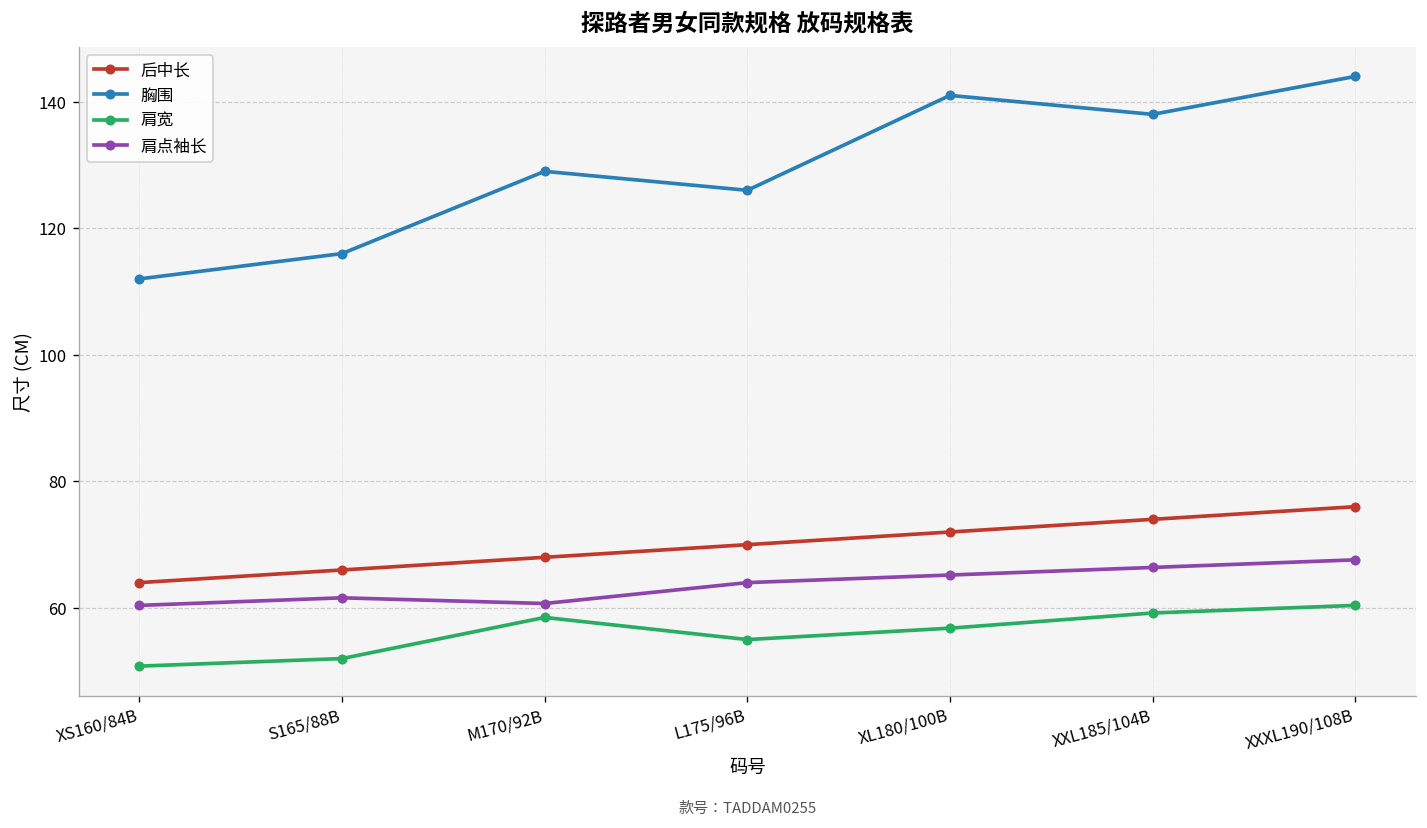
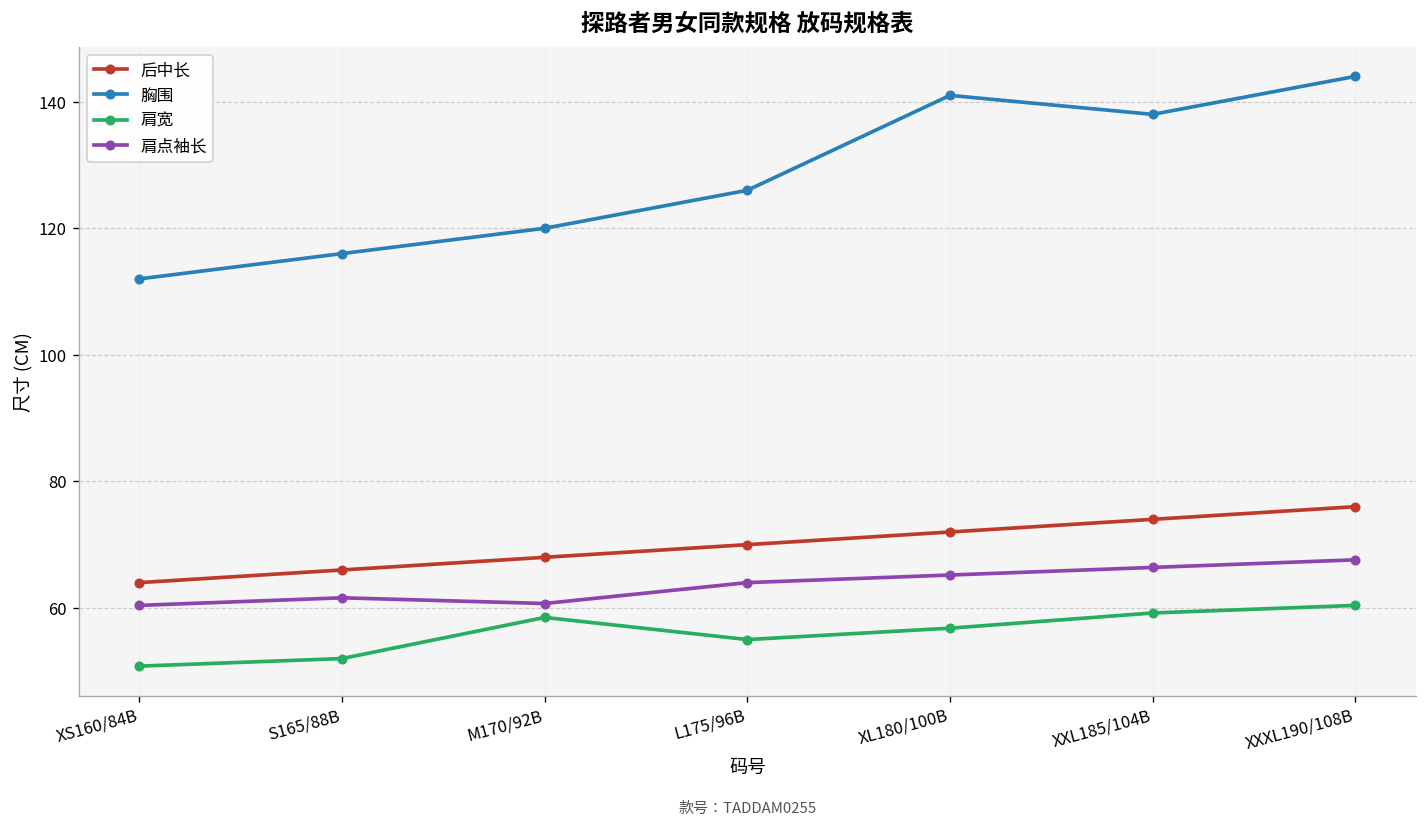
  {
    "后中长": {
      "XS160/84B": 64,
      "S165/88B": 66,
      "M170/92B": 68,
      "L175/96B": 70,
      "XL180/100B": 72,
      "XXL185/104B": 74,
      "XXXL190/108B": 76
    },
    "胸围": {
      "XS160/84B": 112,
      "S165/88B": 116,
-     "M170/92B": 129,
+     "M170/92B": 120,
      "L175/96B": 126,
      "XL180/100B": 141,
      "XXL185/104B": 138,
      "XXXL190/108B": 144
    },
    "肩宽": {
      "XS160/84B": 51,
      "S165/88B": 52,
      "M170/92B": 59,
      "L175/96B": 55,
      "XL180/100B": 57,
      "XXL185/104B": 59,
      "XXXL190/108B": 60
    },
    "肩点袖长": {
      "XS160/84B": 60,
      "S165/88B": 62,
      "M170/92B": 61,
      "L175/96B": 64,
      "XL180/100B": 65,
      "XXL185/104B": 66,
      "XXXL190/108B": 68
    }
  }
